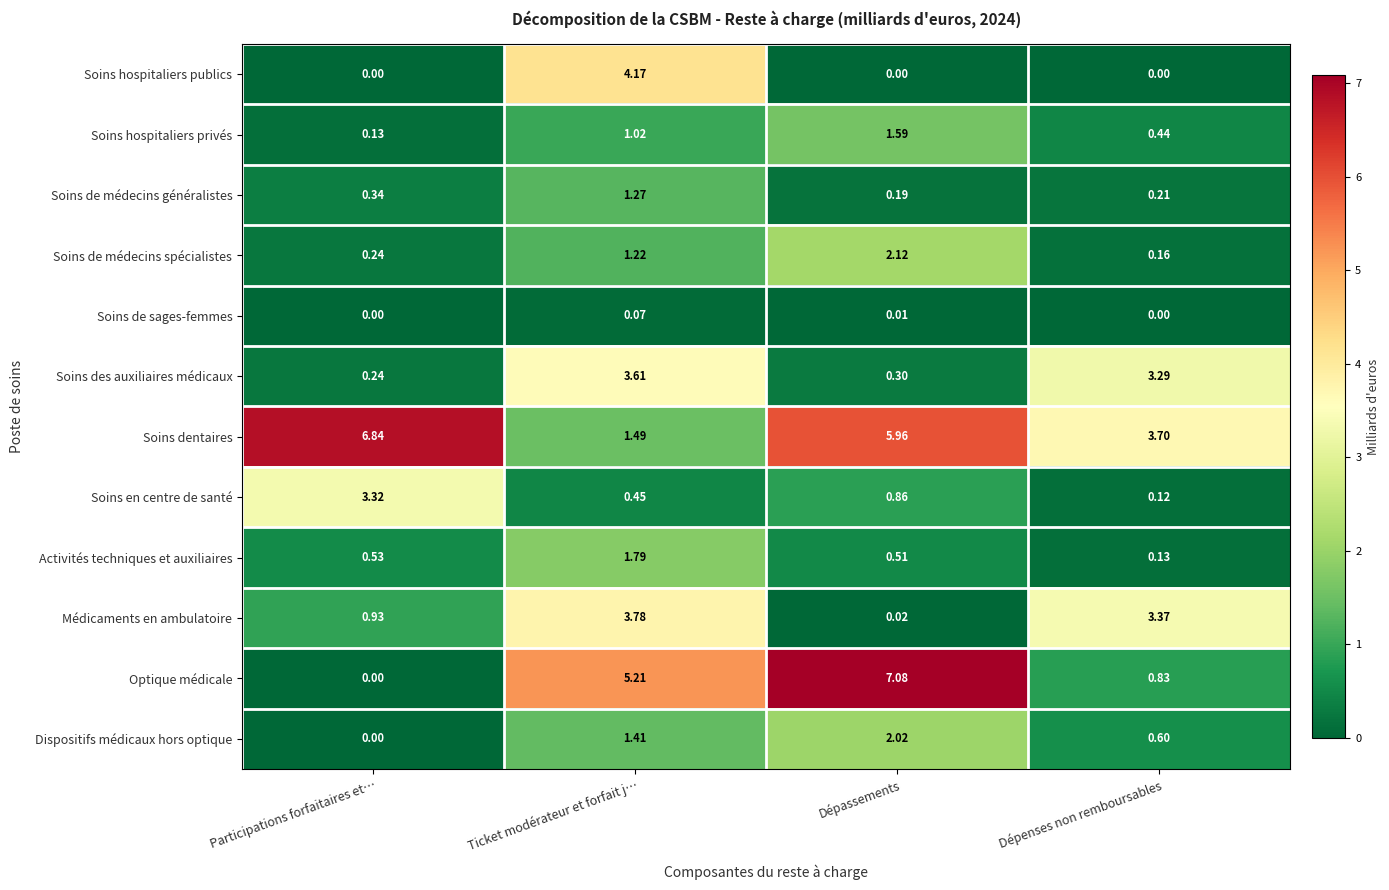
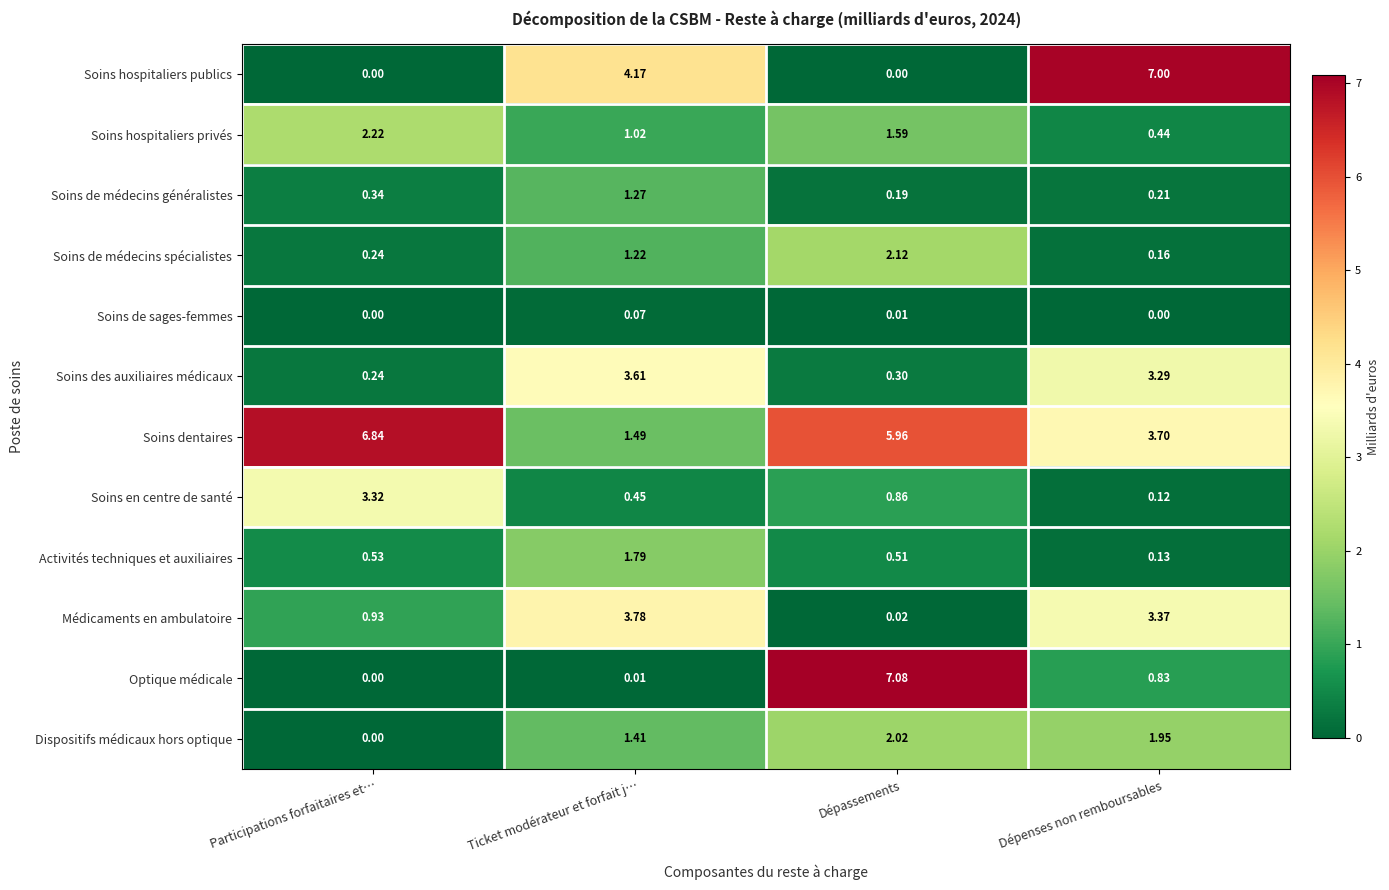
  {
    "Soins hospitaliers publics": {
      "Participations forfaitaires et…": 0.00,
      "Ticket modérateur et forfait j…": 4.17,
      "Dépassements": 0.00,
-     "Dépenses non remboursables": 0.00
+     "Dépenses non remboursables": 7.00
    },
    "Soins hospitaliers privés": {
-     "Participations forfaitaires et…": 0.13,
+     "Participations forfaitaires et…": 2.22,
      "Ticket modérateur et forfait j…": 1.02,
      "Dépassements": 1.59,
      "Dépenses non remboursables": 0.44
    },
    "Soins de médecins généralistes": {
      "Participations forfaitaires et…": 0.34,
      "Ticket modérateur et forfait j…": 1.27,
      "Dépassements": 0.19,
      "Dépenses non remboursables": 0.21
    },
    "Soins de médecins spécialistes": {
      "Participations forfaitaires et…": 0.24,
      "Ticket modérateur et forfait j…": 1.22,
      "Dépassements": 2.12,
      "Dépenses non remboursables": 0.16
    },
    "Soins de sages-femmes": {
      "Participations forfaitaires et…": 0.00,
      "Ticket modérateur et forfait j…": 0.07,
      "Dépassements": 0.01,
      "Dépenses non remboursables": 0.00
    },
    "Soins des auxiliaires médicaux": {
      "Participations forfaitaires et…": 0.24,
      "Ticket modérateur et forfait j…": 3.61,
      "Dépassements": 0.30,
      "Dépenses non remboursables": 3.29
    },
    "Soins dentaires": {
      "Participations forfaitaires et…": 6.84,
      "Ticket modérateur et forfait j…": 1.49,
      "Dépassements": 5.96,
      "Dépenses non remboursables": 3.70
    },
    "Soins en centre de santé": {
      "Participations forfaitaires et…": 3.32,
      "Ticket modérateur et forfait j…": 0.45,
      "Dépassements": 0.86,
      "Dépenses non remboursables": 0.12
    },
    "Activités techniques et auxiliaires": {
      "Participations forfaitaires et…": 0.53,
      "Ticket modérateur et forfait j…": 1.79,
      "Dépassements": 0.51,
      "Dépenses non remboursables": 0.13
    },
    "Médicaments en ambulatoire": {
      "Participations forfaitaires et…": 0.93,
      "Ticket modérateur et forfait j…": 3.78,
      "Dépassements": 0.02,
      "Dépenses non remboursables": 3.37
    },
    "Optique médicale": {
      "Participations forfaitaires et…": 0.00,
-     "Ticket modérateur et forfait j…": 5.21,
+     "Ticket modérateur et forfait j…": 0.01,
      "Dépassements": 7.08,
      "Dépenses non remboursables": 0.83
    },
    "Dispositifs médicaux hors optique": {
      "Participations forfaitaires et…": 0.00,
      "Ticket modérateur et forfait j…": 1.41,
      "Dépassements": 2.02,
-     "Dépenses non remboursables": 0.60
+     "Dépenses non remboursables": 1.95
    }
  }
